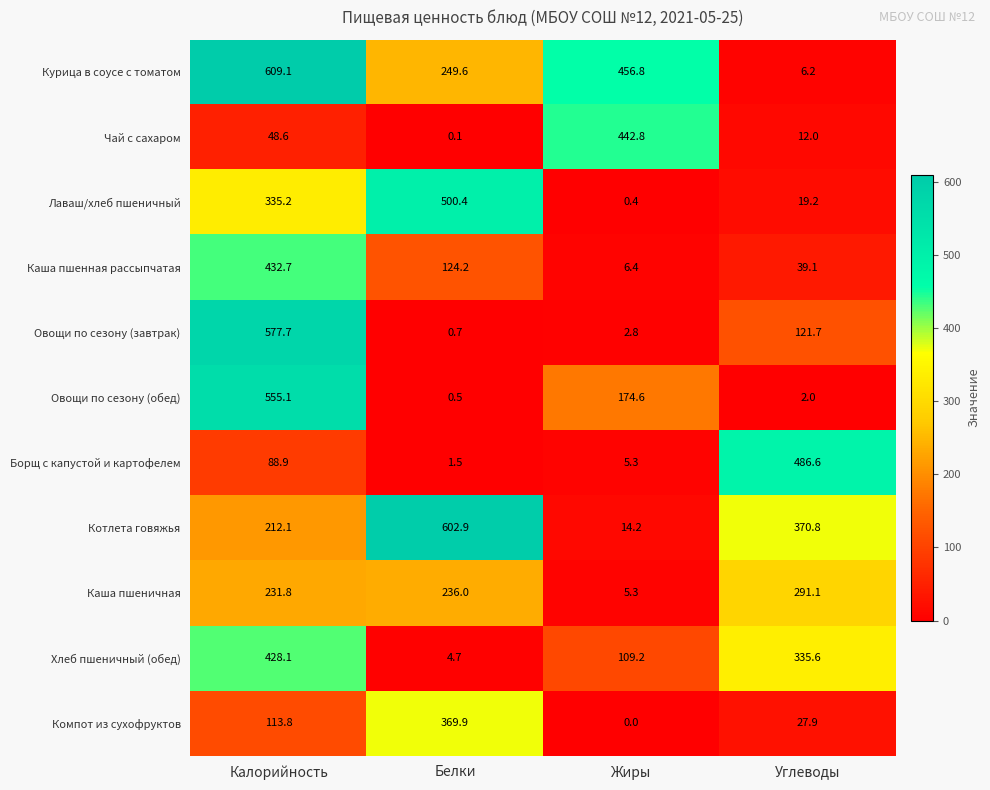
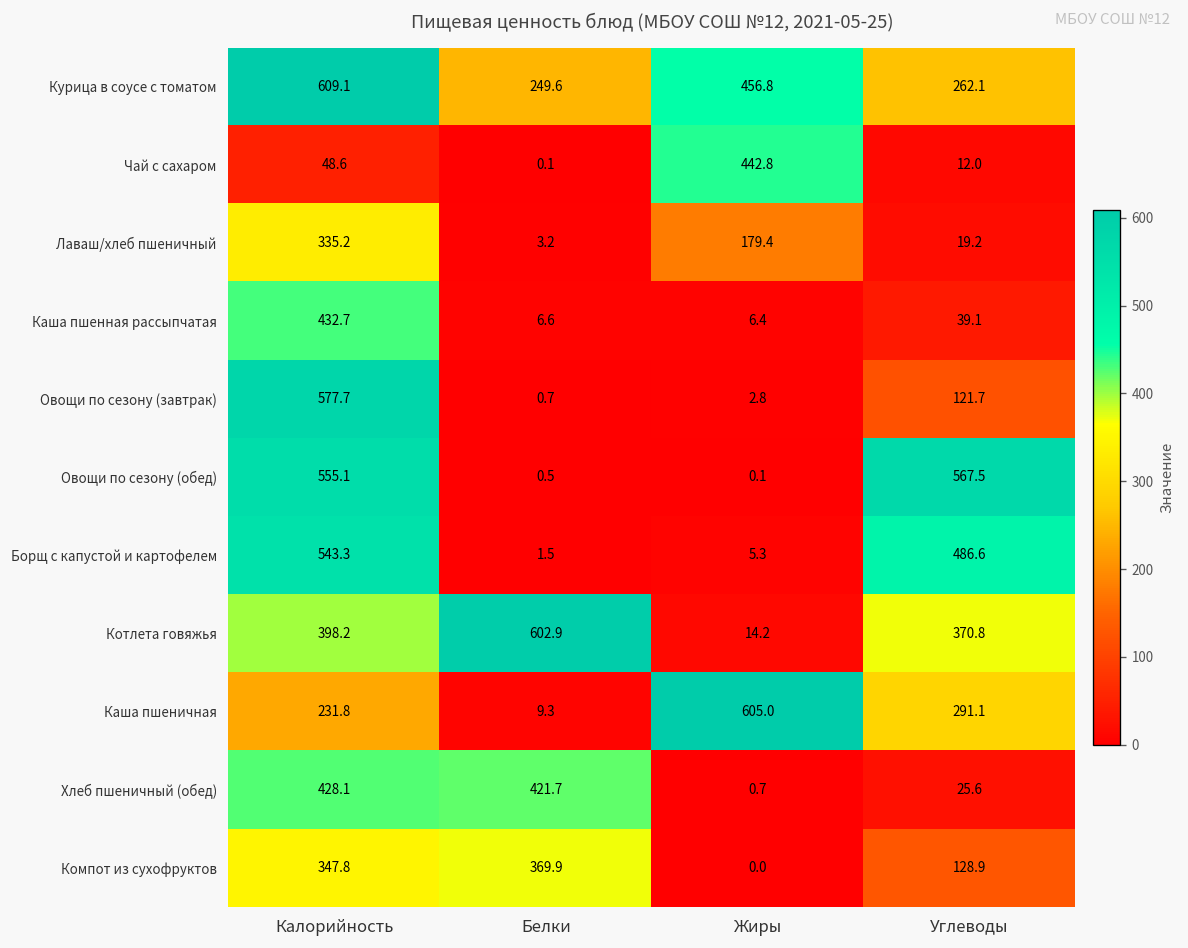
  {
    "Курица в соусе с томатом": {
      "Калорийность": 609.1,
      "Белки": 249.6,
      "Жиры": 456.8,
-     "Углеводы": 6.2
+     "Углеводы": 262.1
    },
    "Чай с сахаром": {
      "Калорийность": 48.6,
      "Белки": 0.1,
      "Жиры": 442.8,
      "Углеводы": 12.0
    },
    "Лаваш/хлеб пшеничный": {
      "Калорийность": 335.2,
-     "Белки": 500.4,
-     "Жиры": 0.4,
+     "Белки": 3.2,
+     "Жиры": 179.4,
      "Углеводы": 19.2
    },
    "Каша пшенная рассыпчатая": {
      "Калорийность": 432.7,
-     "Белки": 124.2,
+     "Белки": 6.6,
      "Жиры": 6.4,
      "Углеводы": 39.1
    },
    "Овощи по сезону (завтрак)": {
      "Калорийность": 577.7,
      "Белки": 0.7,
      "Жиры": 2.8,
      "Углеводы": 121.7
    },
    "Овощи по сезону (обед)": {
      "Калорийность": 555.1,
      "Белки": 0.5,
-     "Жиры": 174.6,
-     "Углеводы": 2.0
+     "Жиры": 0.1,
+     "Углеводы": 567.5
    },
    "Борщ с капустой и картофелем": {
-     "Калорийность": 88.9,
+     "Калорийность": 543.3,
      "Белки": 1.5,
      "Жиры": 5.3,
      "Углеводы": 486.6
    },
    "Котлета говяжья": {
-     "Калорийность": 212.1,
+     "Калорийность": 398.2,
      "Белки": 602.9,
      "Жиры": 14.2,
      "Углеводы": 370.8
    },
    "Каша пшеничная": {
      "Калорийность": 231.8,
-     "Белки": 236.0,
-     "Жиры": 5.3,
+     "Белки": 9.3,
+     "Жиры": 605.0,
      "Углеводы": 291.1
    },
    "Хлеб пшеничный (обед)": {
      "Калорийность": 428.1,
-     "Белки": 4.7,
-     "Жиры": 109.2,
-     "Углеводы": 335.6
+     "Белки": 421.7,
+     "Жиры": 0.7,
+     "Углеводы": 25.6
    },
    "Компот из сухофруктов": {
-     "Калорийность": 113.8,
+     "Калорийность": 347.8,
      "Белки": 369.9,
      "Жиры": 0.0,
-     "Углеводы": 27.9
+     "Углеводы": 128.9
    }
  }
